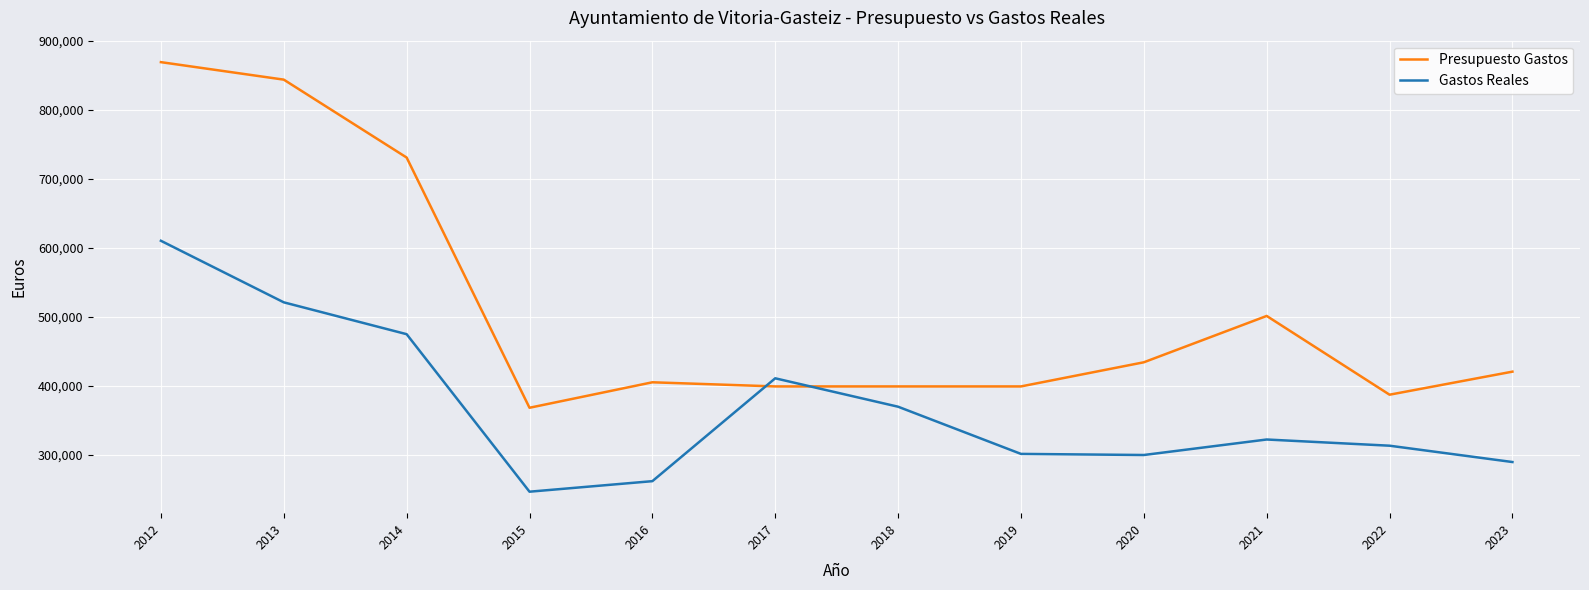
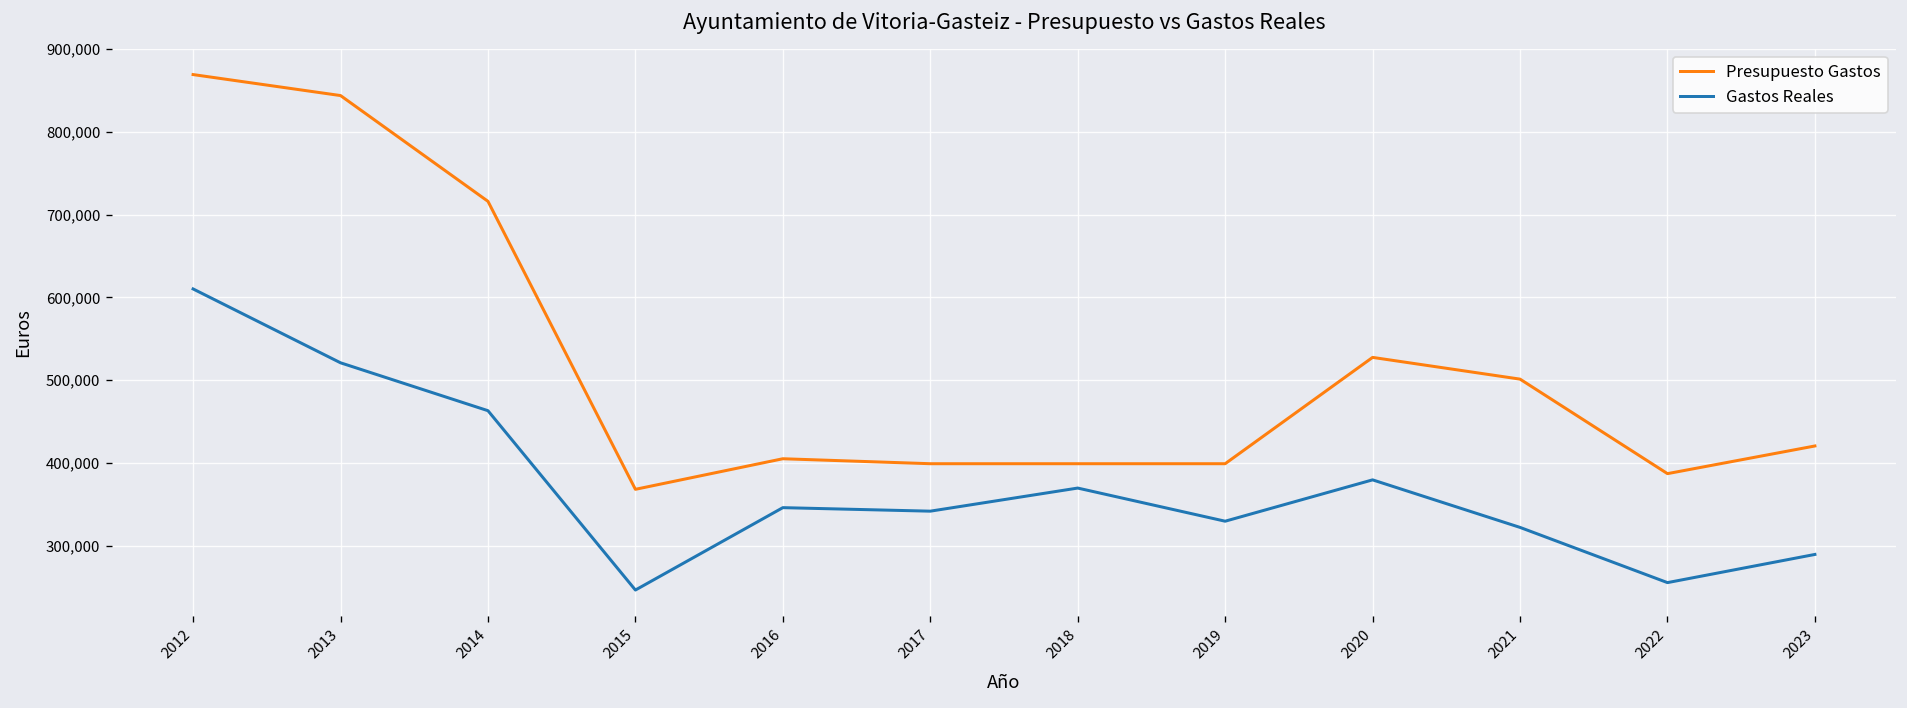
  {
    "Presupuesto Gastos": {
      "2012": "870,000",
      "2013": "840,000",
-     "2014": "730,000",
+     "2014": "720,000",
      "2015": "370,000",
      "2016": "410,000",
      "2017": "400,000",
      "2018": "400,000",
      "2019": "400,000",
-     "2020": "430,000",
+     "2020": "530,000",
      "2021": "500,000",
      "2022": "390,000",
      "2023": "420,000"
    },
    "Gastos Reales": {
      "2012": "610,000",
      "2013": "520,000",
-     "2014": "470,000",
+     "2014": "460,000",
      "2015": "250,000",
-     "2016": "260,000",
-     "2017": "410,000",
+     "2016": "350,000",
+     "2017": "340,000",
      "2018": "370,000",
-     "2019": "300,000",
-     "2020": "300,000",
+     "2019": "330,000",
+     "2020": "380,000",
      "2021": "320,000",
-     "2022": "310,000",
+     "2022": "260,000",
      "2023": "290,000"
    }
  }
